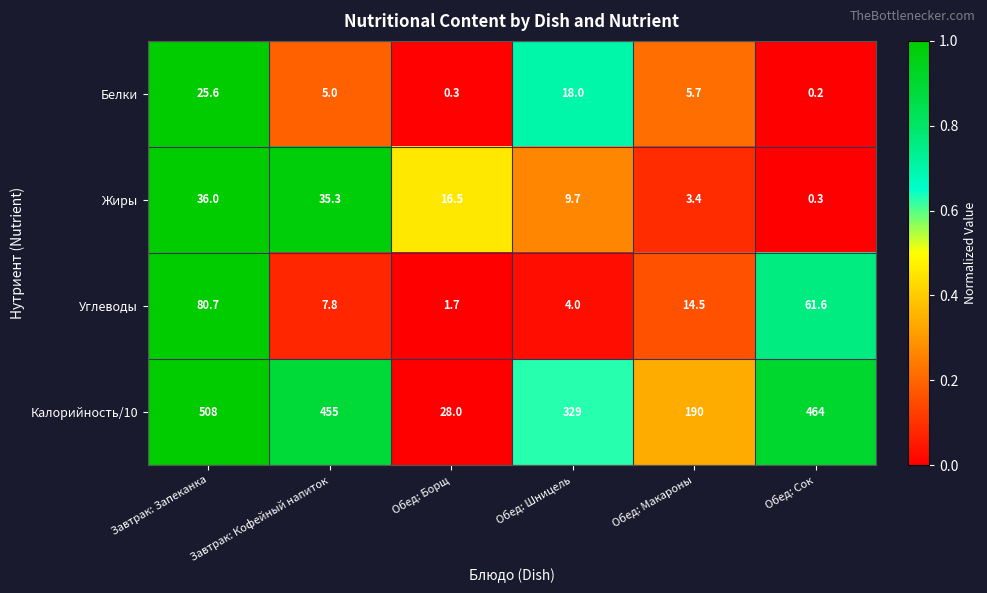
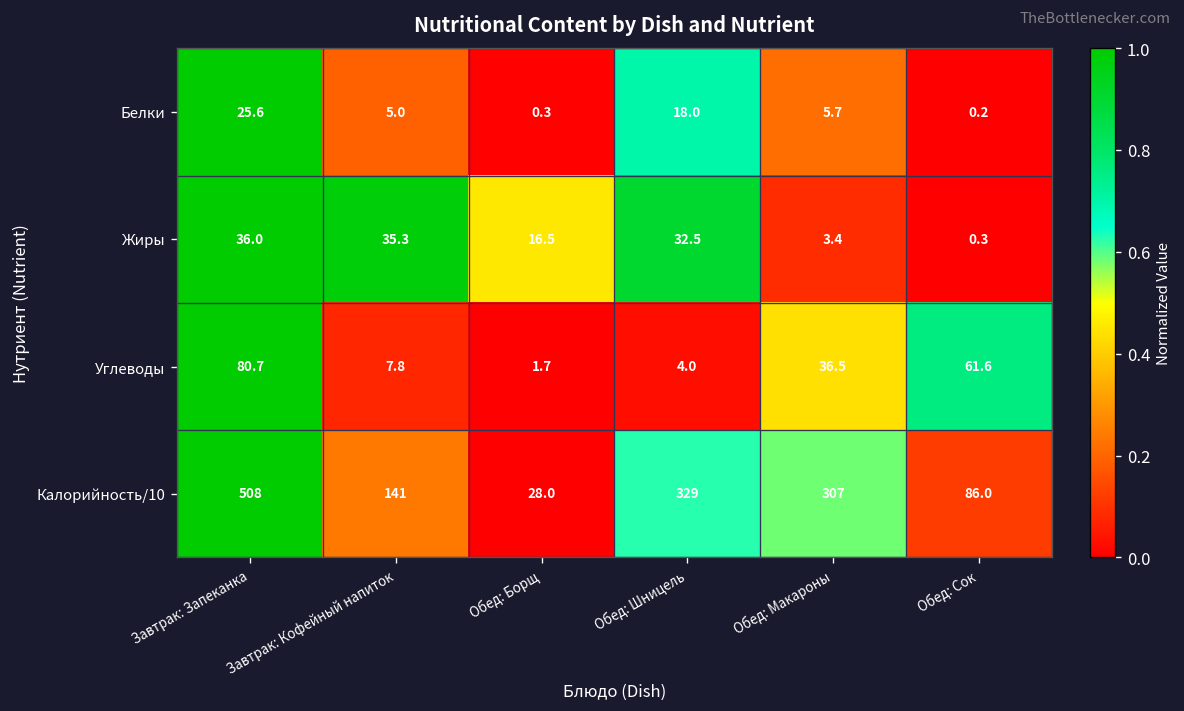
  {
    "Белки": {
      "Завтрак: Запеканка": 25.6,
      "Завтрак: Кофейный напиток": 5.0,
      "Обед: Борщ": 0.3,
      "Обед: Шницель": 18.0,
      "Обед: Макароны": 5.7,
      "Обед: Сок": 0.2
    },
    "Жиры": {
      "Завтрак: Запеканка": 36.0,
      "Завтрак: Кофейный напиток": 35.3,
      "Обед: Борщ": 16.5,
-     "Обед: Шницель": 9.7,
+     "Обед: Шницель": 32.5,
      "Обед: Макароны": 3.4,
      "Обед: Сок": 0.3
    },
    "Углеводы": {
      "Завтрак: Запеканка": 80.7,
      "Завтрак: Кофейный напиток": 7.8,
      "Обед: Борщ": 1.7,
      "Обед: Шницель": 4.0,
-     "Обед: Макароны": 14.5,
+     "Обед: Макароны": 36.5,
      "Обед: Сок": 61.6
    },
    "Калорийность/10": {
      "Завтрак: Запеканка": 508,
-     "Завтрак: Кофейный напиток": 455,
+     "Завтрак: Кофейный напиток": 141,
      "Обед: Борщ": 28.0,
      "Обед: Шницель": 329,
-     "Обед: Макароны": 190,
-     "Обед: Сок": 464
+     "Обед: Макароны": 307,
+     "Обед: Сок": 86.0
    }
  }
